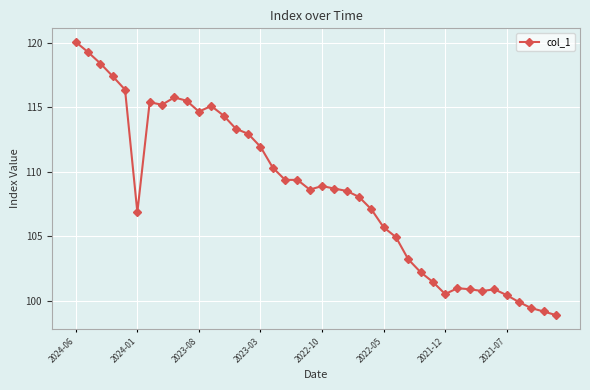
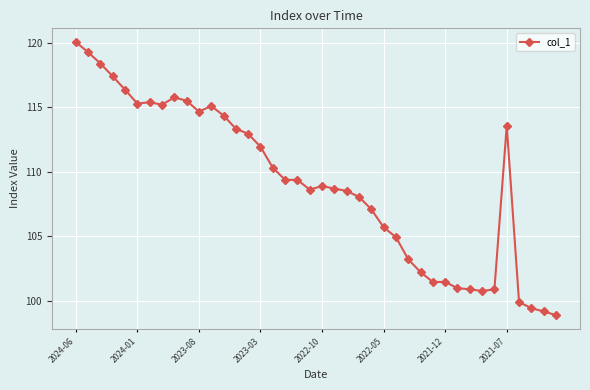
  {
    "2024-06": 120.1,
-   "2024-01": 106.9,
+   "2024-01": 115.3,
    "2023-08": 114.7,
    "2023-03": 111.9,
    "2022-10": 108.9,
    "2022-05": 105.7,
-   "2021-12": 100.5,
-   "2021-07": 100.4
+   "2021-12": 101.5,
+   "2021-07": 113.6
  }
